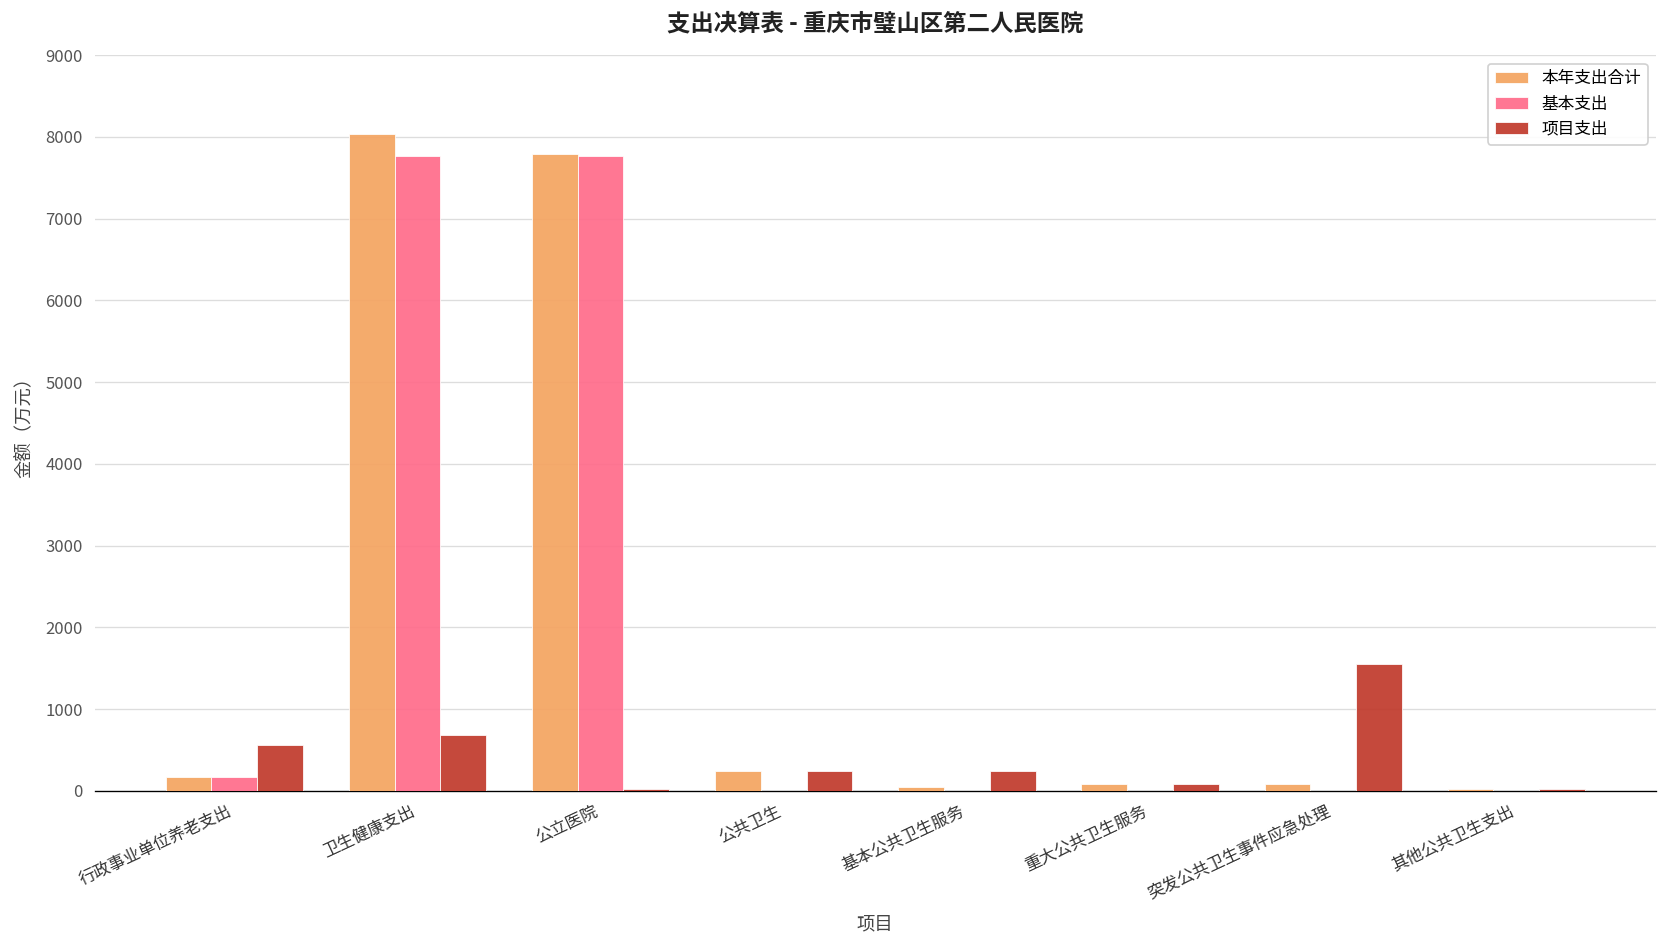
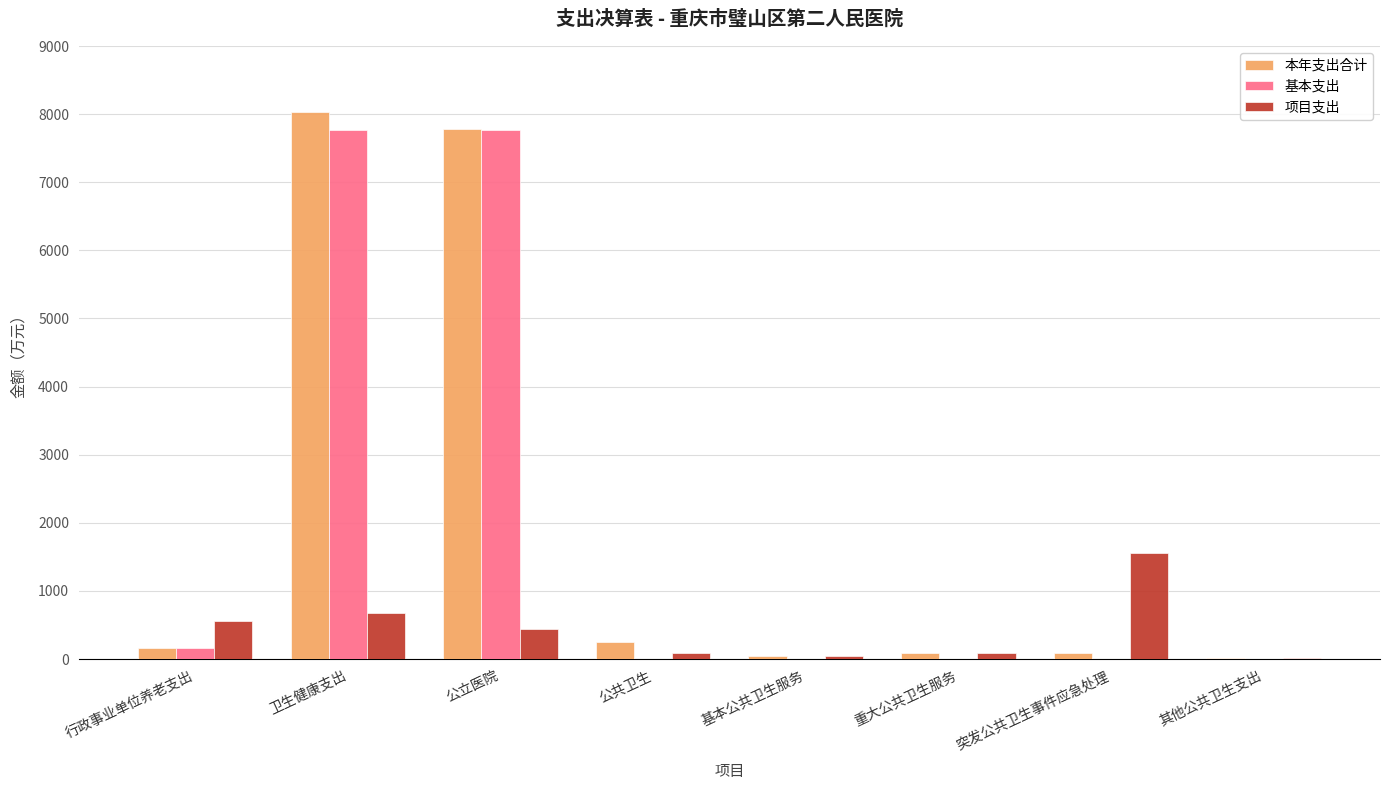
  {
    "本年支出合计": {
      "行政事业单位养老支出": 200,
      "卫生健康支出": 8000,
      "公立医院": 7800,
      "公共卫生": 200,
      "基本公共卫生服务": 100,
      "重大公共卫生服务": 100,
      "突发公共卫生事件应急处理": 100
    },
    "基本支出": {
      "行政事业单位养老支出": 200,
      "卫生健康支出": 7800,
      "公立医院": 7800,
      "公共卫生": 0,
      "基本公共卫生服务": 0,
      "重大公共卫生服务": 0,
      "突发公共卫生事件应急处理": 0,
      "其他公共卫生支出": 0
    },
    "项目支出": {
      "行政事业单位养老支出": 600,
      "卫生健康支出": 700,
-     "公立医院": 0,
-     "公共卫生": 200,
-     "基本公共卫生服务": 200,
+     "公立医院": 400,
+     "公共卫生": 100,
+     "基本公共卫生服务": 100,
      "重大公共卫生服务": 100,
      "突发公共卫生事件应急处理": 1600
    }
  }
